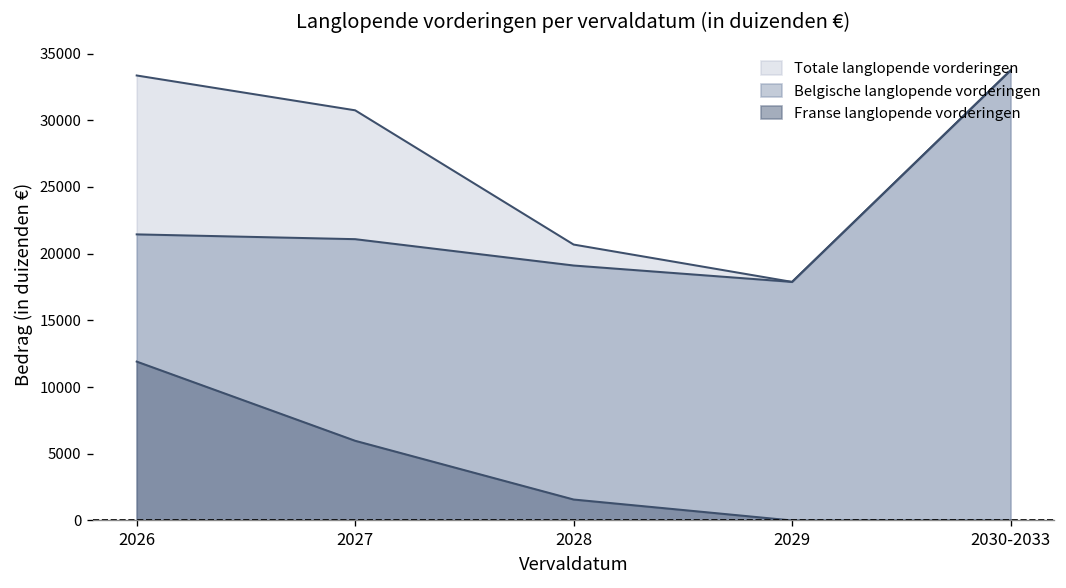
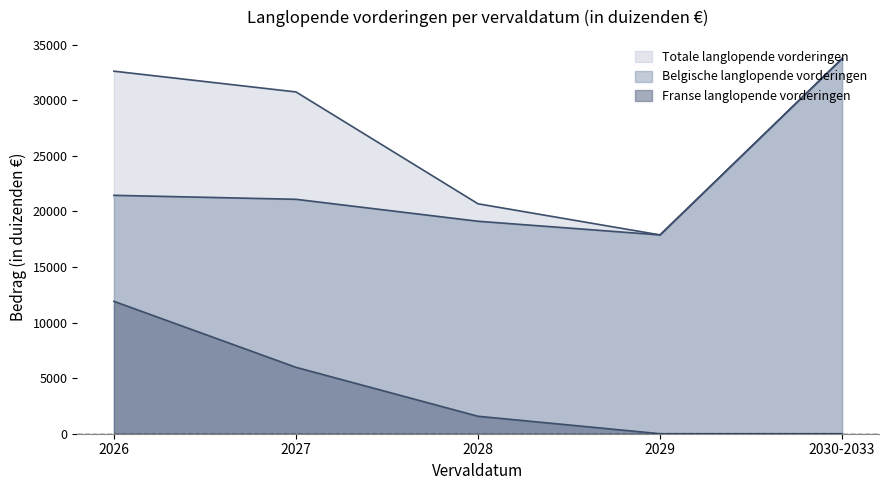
  {
    "Totale langlopende vorderingen": {
-     "2026": 33400,
+     "2026": 32600,
      "2027": 30700,
      "2028": 20700
    }
  }
